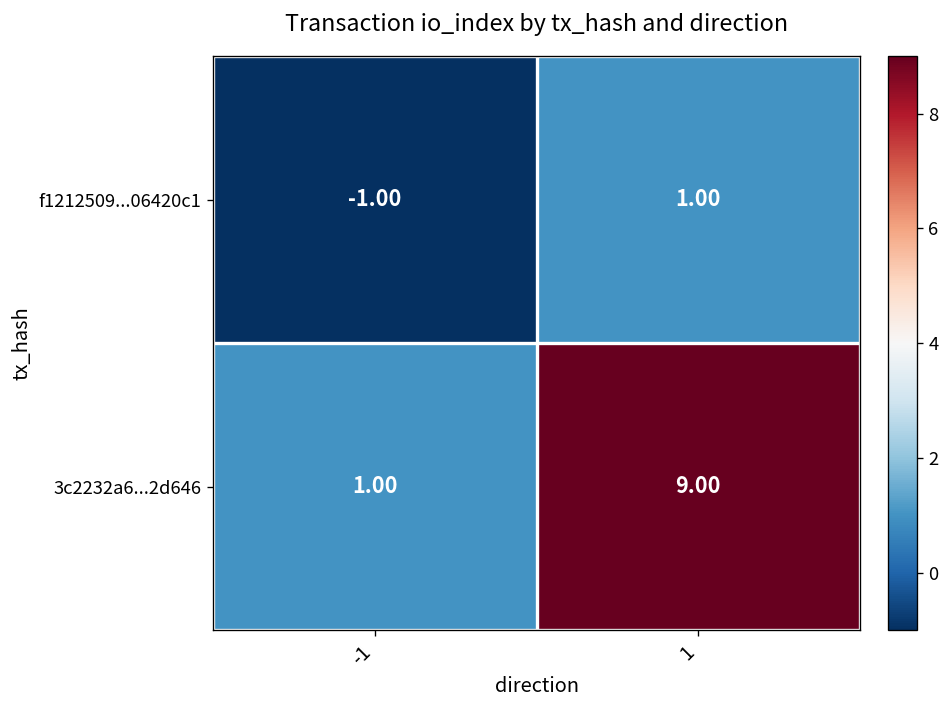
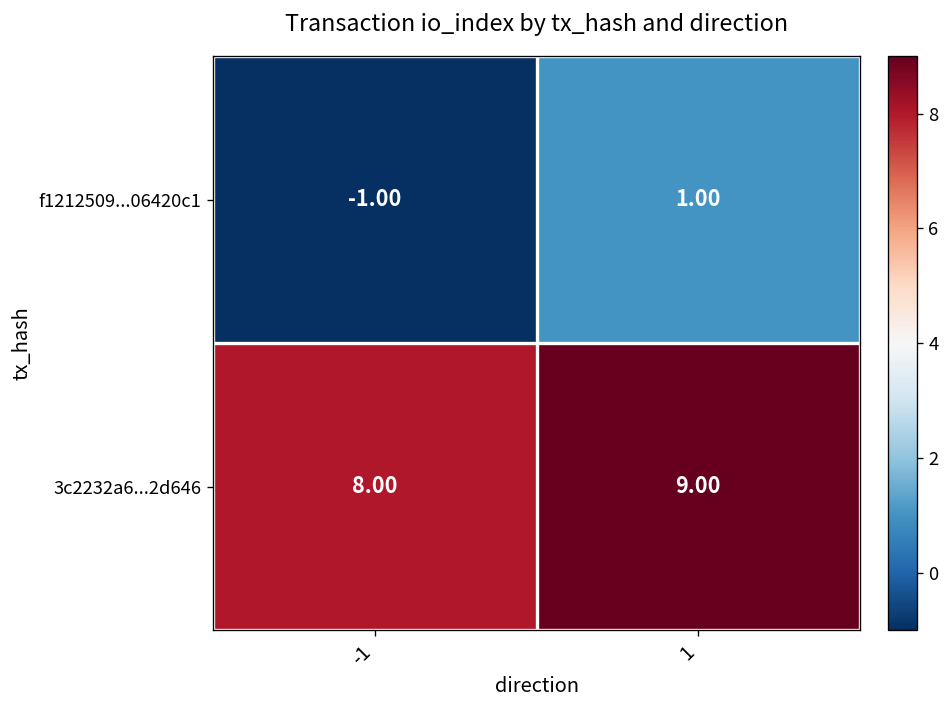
  {
    "f1212509...06420c1": {
      "-1": -1.00,
      "1": 1.00
    },
    "3c2232a6...2d646": {
-     "-1": 1.00,
+     "-1": 8.00,
      "1": 9.00
    }
  }
